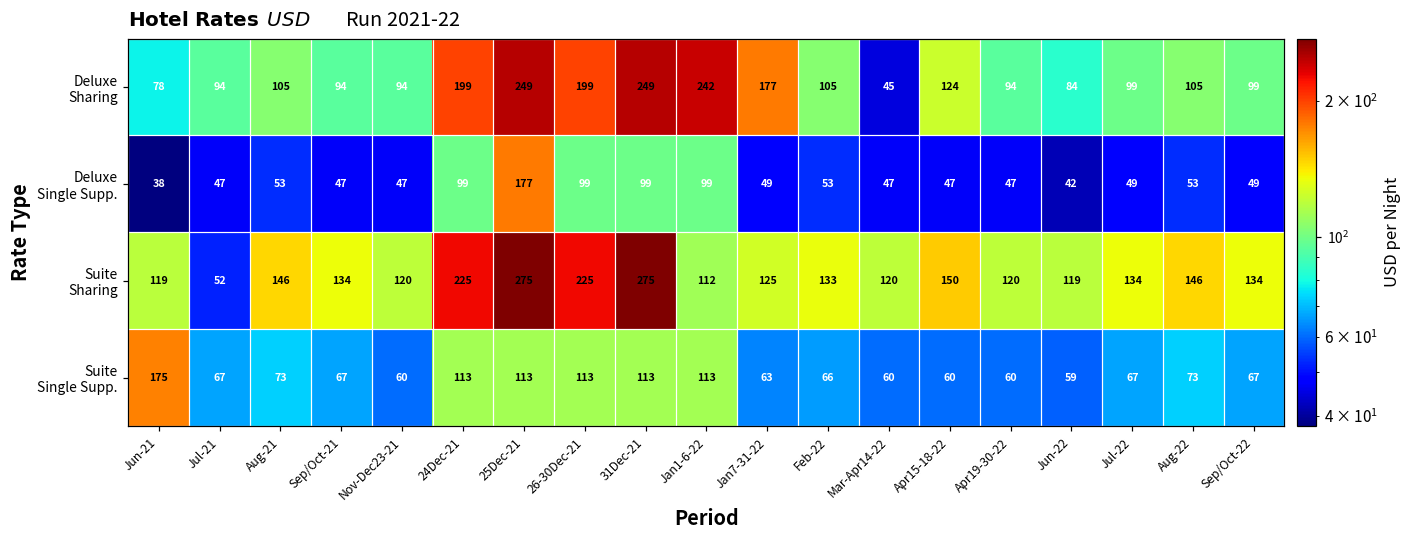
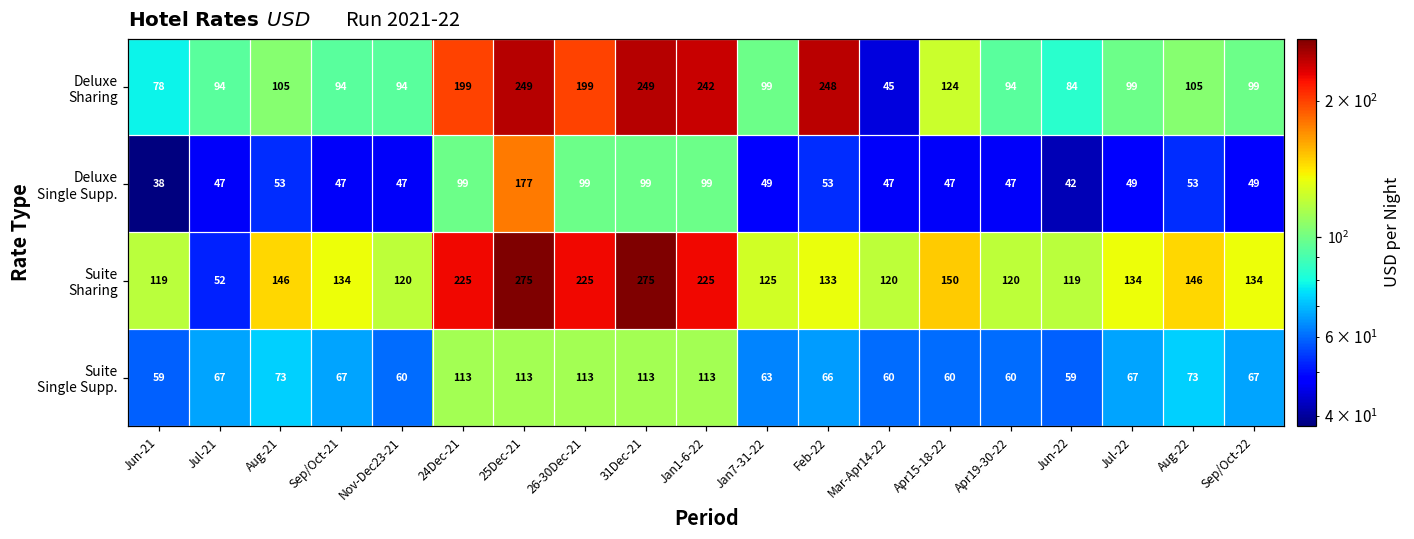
  {
    "Deluxe Sharing": {
      "Jun-21": 78,
      "Jul-21": 94,
      "Aug-21": 105,
      "Sep/Oct-21": 94,
      "Nov-Dec23-21": 94,
      "24Dec-21": 199,
      "25Dec-21": 249,
      "26-30Dec-21": 199,
      "31Dec-21": 249,
      "Jan1-6-22": 242,
-     "Jan7-31-22": 177,
-     "Feb-22": 105,
+     "Jan7-31-22": 99,
+     "Feb-22": 248,
      "Mar-Apr14-22": 45,
      "Apr15-18-22": 124,
      "Apr19-30-22": 94,
      "Jun-22": 84,
      "Jul-22": 99,
      "Aug-22": 105,
      "Sep/Oct-22": 99
    },
    "Deluxe Single Supp.": {
      "Jun-21": 38,
      "Jul-21": 47,
      "Aug-21": 53,
      "Sep/Oct-21": 47,
      "Nov-Dec23-21": 47,
      "24Dec-21": 99,
      "25Dec-21": 177,
      "26-30Dec-21": 99,
      "31Dec-21": 99,
      "Jan1-6-22": 99,
      "Jan7-31-22": 49,
      "Feb-22": 53,
      "Mar-Apr14-22": 47,
      "Apr15-18-22": 47,
      "Apr19-30-22": 47,
      "Jun-22": 42,
      "Jul-22": 49,
      "Aug-22": 53,
      "Sep/Oct-22": 49
    },
    "Suite Sharing": {
      "Jun-21": 119,
      "Jul-21": 52,
      "Aug-21": 146,
      "Sep/Oct-21": 134,
      "Nov-Dec23-21": 120,
      "24Dec-21": 225,
      "25Dec-21": 275,
      "26-30Dec-21": 225,
      "31Dec-21": 275,
-     "Jan1-6-22": 112,
+     "Jan1-6-22": 225,
      "Jan7-31-22": 125,
      "Feb-22": 133,
      "Mar-Apr14-22": 120,
      "Apr15-18-22": 150,
      "Apr19-30-22": 120,
      "Jun-22": 119,
      "Jul-22": 134,
      "Aug-22": 146,
      "Sep/Oct-22": 134
    },
    "Suite Single Supp.": {
-     "Jun-21": 175,
+     "Jun-21": 59,
      "Jul-21": 67,
      "Aug-21": 73,
      "Sep/Oct-21": 67,
      "Nov-Dec23-21": 60,
      "24Dec-21": 113,
      "25Dec-21": 113,
      "26-30Dec-21": 113,
      "31Dec-21": 113,
      "Jan1-6-22": 113,
      "Jan7-31-22": 63,
      "Feb-22": 66,
      "Mar-Apr14-22": 60,
      "Apr15-18-22": 60,
      "Apr19-30-22": 60,
      "Jun-22": 59,
      "Jul-22": 67,
      "Aug-22": 73,
      "Sep/Oct-22": 67
    }
  }
